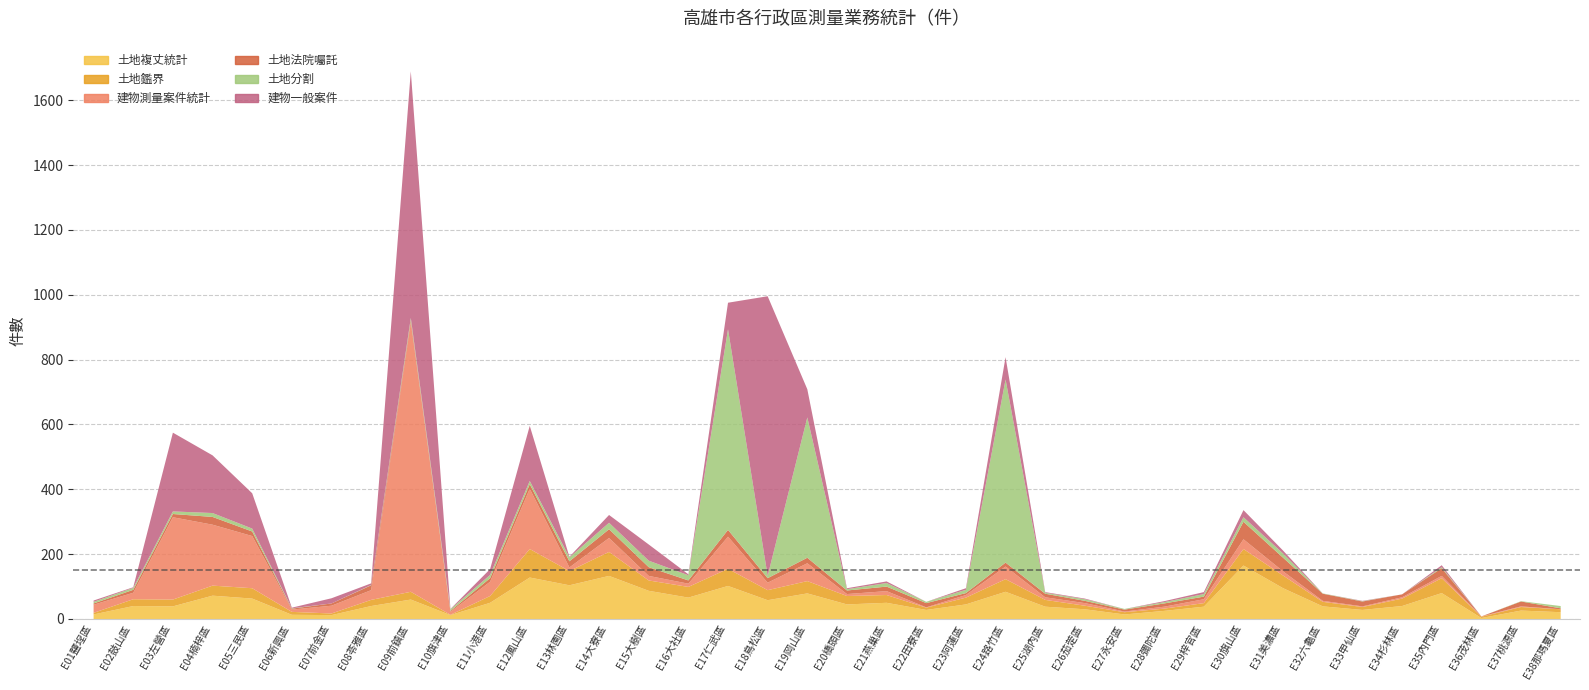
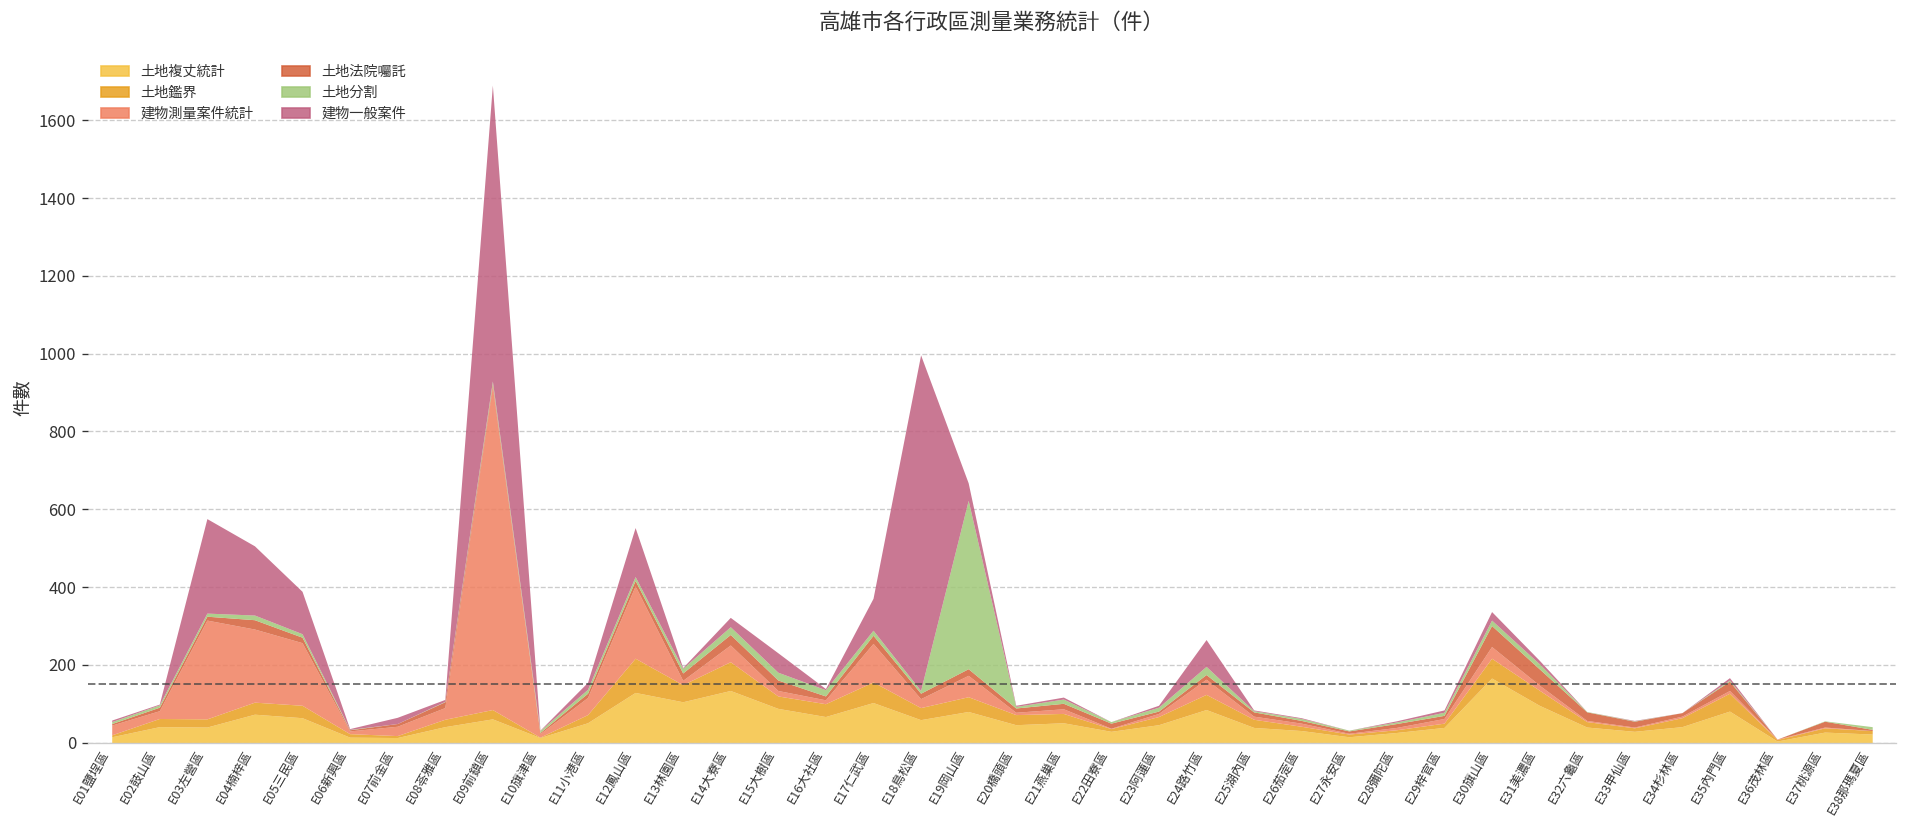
  {
    "土地分割": {
      "E03左營區": 10,
      "E04楠梓區": 10,
      "E05三民區": 10,
      "E11小港區": 10,
      "E12鳳山區": 10,
      "E14大寮區": 20,
      "E15大樹區": 20,
-     "E17仁武區": 620,
+     "E17仁武區": 10,
      "E19岡山區": 430,
-     "E24路竹區": 570,
+     "E24路竹區": 20,
      "E30旗山區": 10,
      "E31美濃區": 10
    },
    "建物一般案件": {
      "E03左營區": 240,
      "E04楠梓區": 180,
      "E05三民區": 110,
      "E07前金區": 20,
      "E09前鎮區": 760,
      "E11小港區": 20,
-     "E12鳳山區": 170,
+     "E12鳳山區": 130,
      "E14大寮區": 20,
      "E15大樹區": 50,
      "E17仁武區": 80,
      "E18鳥松區": 860,
-     "E19岡山區": 90,
+     "E19岡山區": 50,
      "E24路竹區": 70,
      "E30旗山區": 20,
      "E31美濃區": 10
    }
  }
